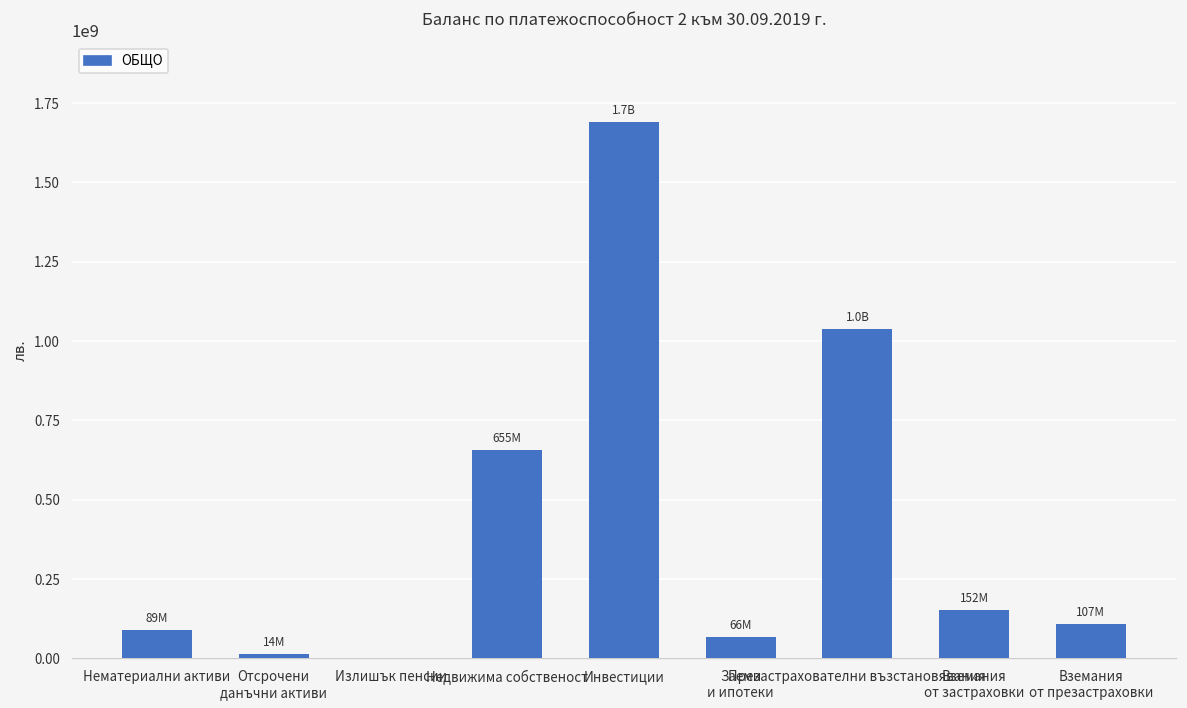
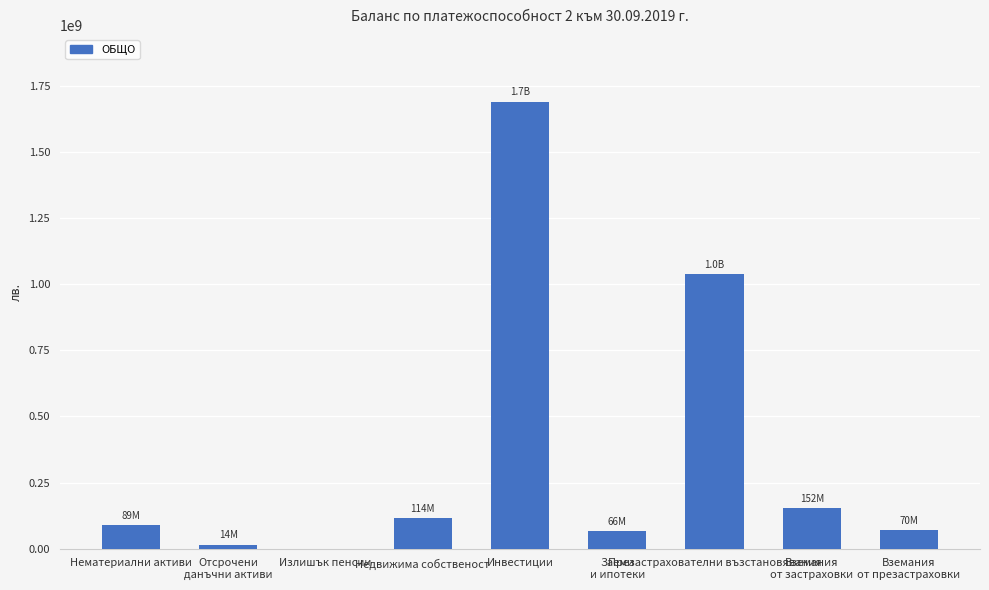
  {
    "Нематериални активи": "89M",
    "Отсрочени данъчни активи": "14M",
-   "Недвижима собственост": "655M",
+   "Недвижима собственост": "114M",
    "Инвестиции": "1.7B",
-   "Вземания от презастраховки": "107M"
+   "Вземания от презастраховки": "70M"
  }
